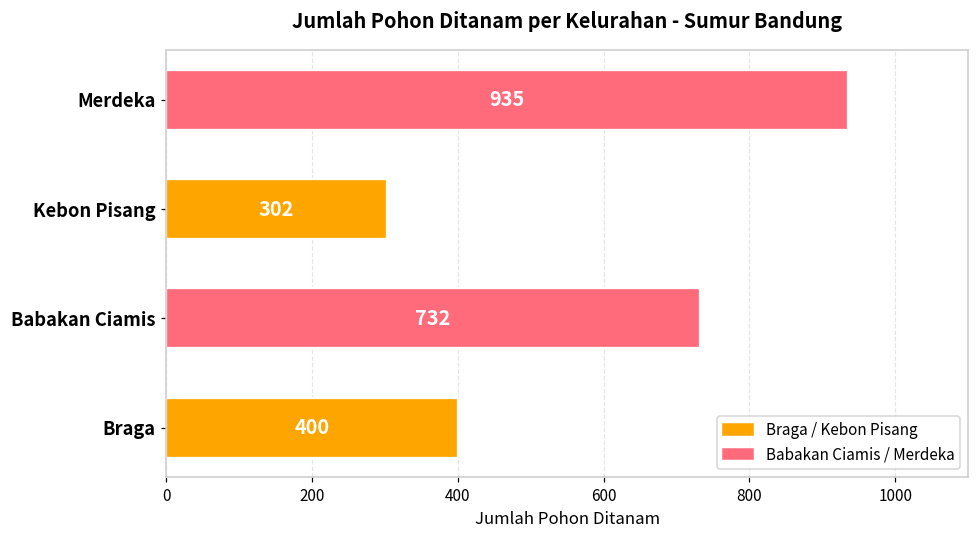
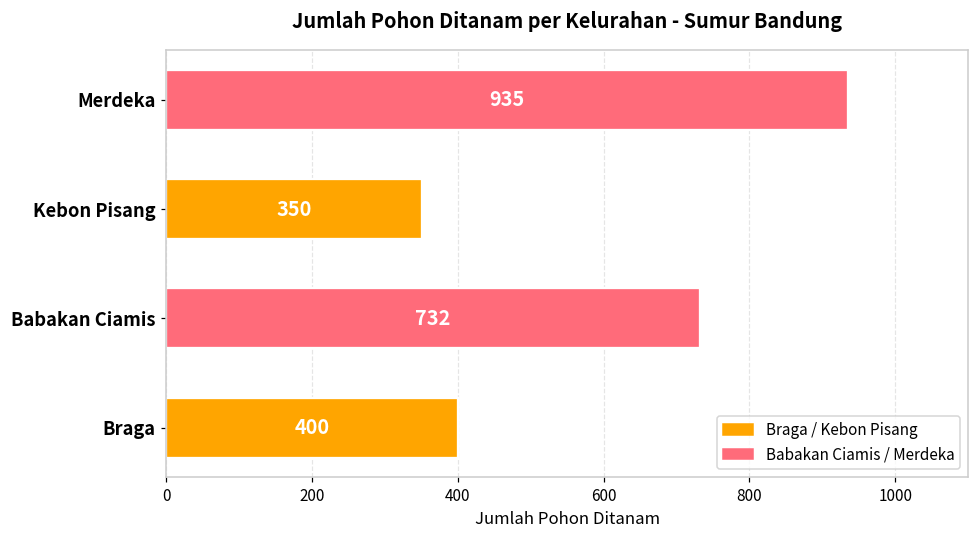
  {
    "Merdeka": 935,
-   "Kebon Pisang": 302,
+   "Kebon Pisang": 350,
    "Babakan Ciamis": 732,
    "Braga": 400
  }
